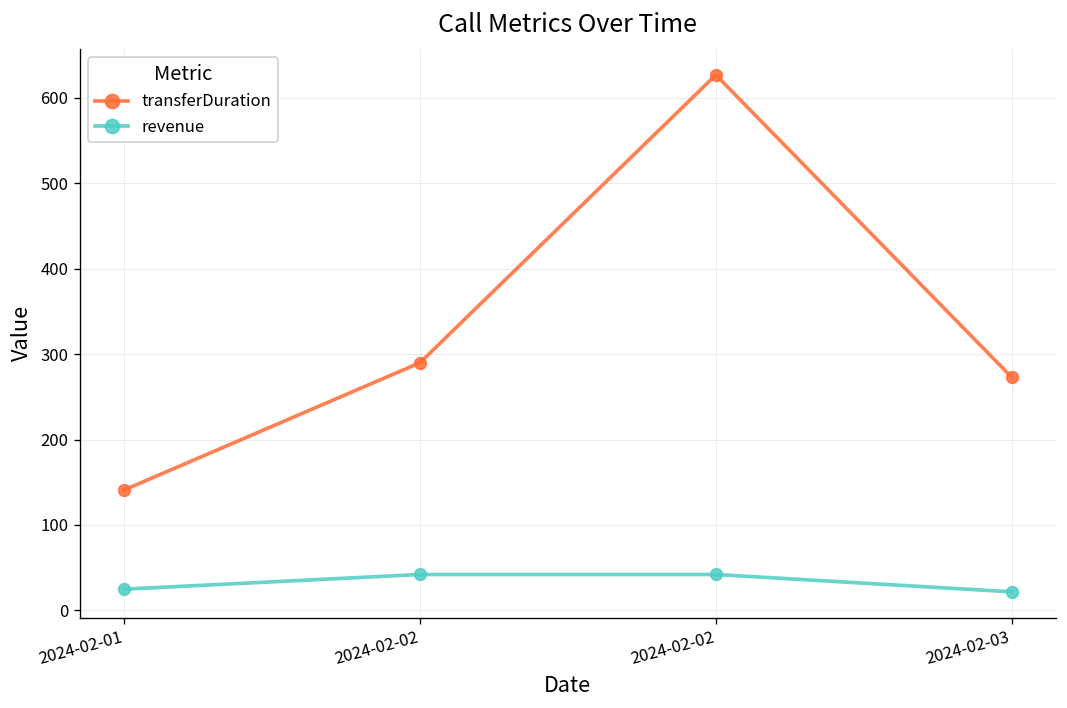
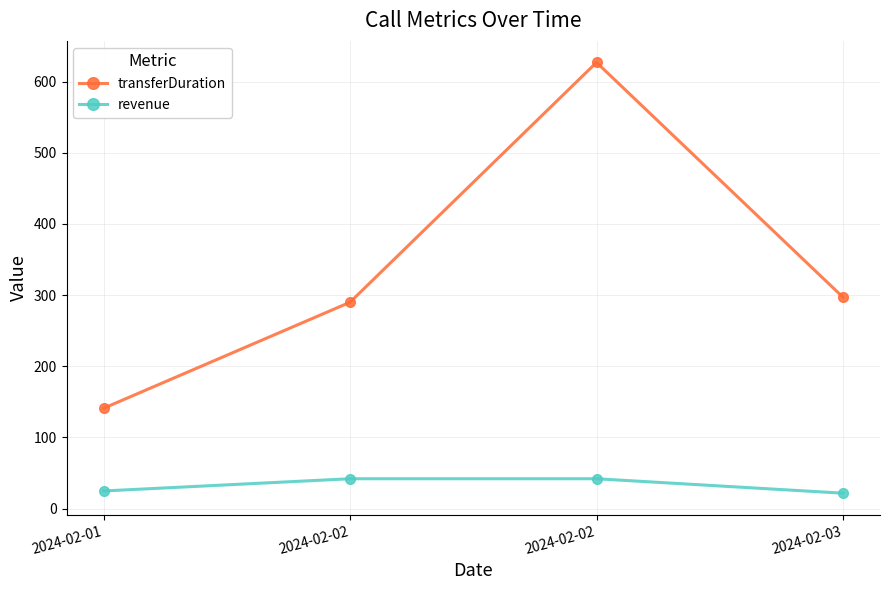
  {
    "transferDuration": {
      "2024-02-01": 140,
-     "2024-02-03": 270
+     "2024-02-03": 300
    },
    "revenue": {
      "2024-02-01": 20,
      "2024-02-03": 20
    }
  }
